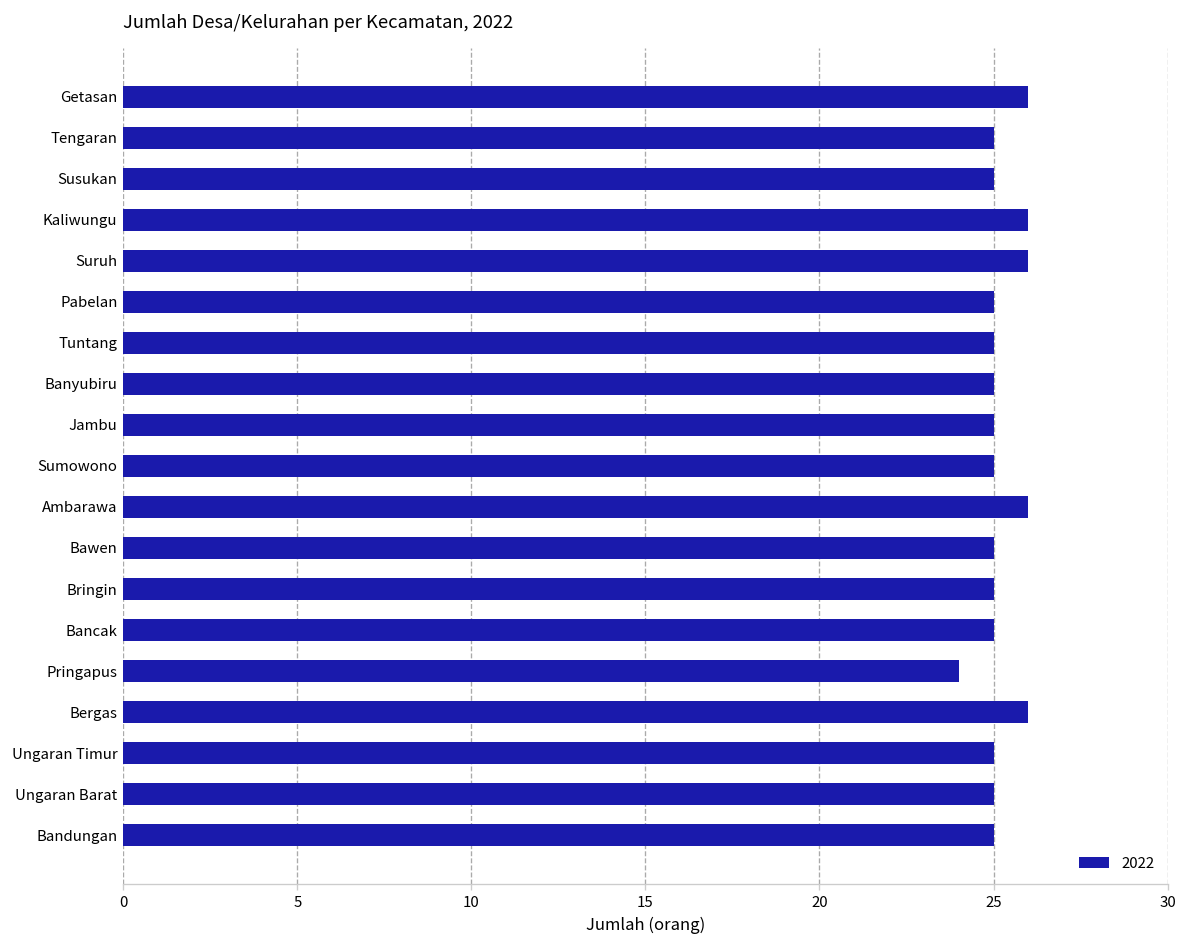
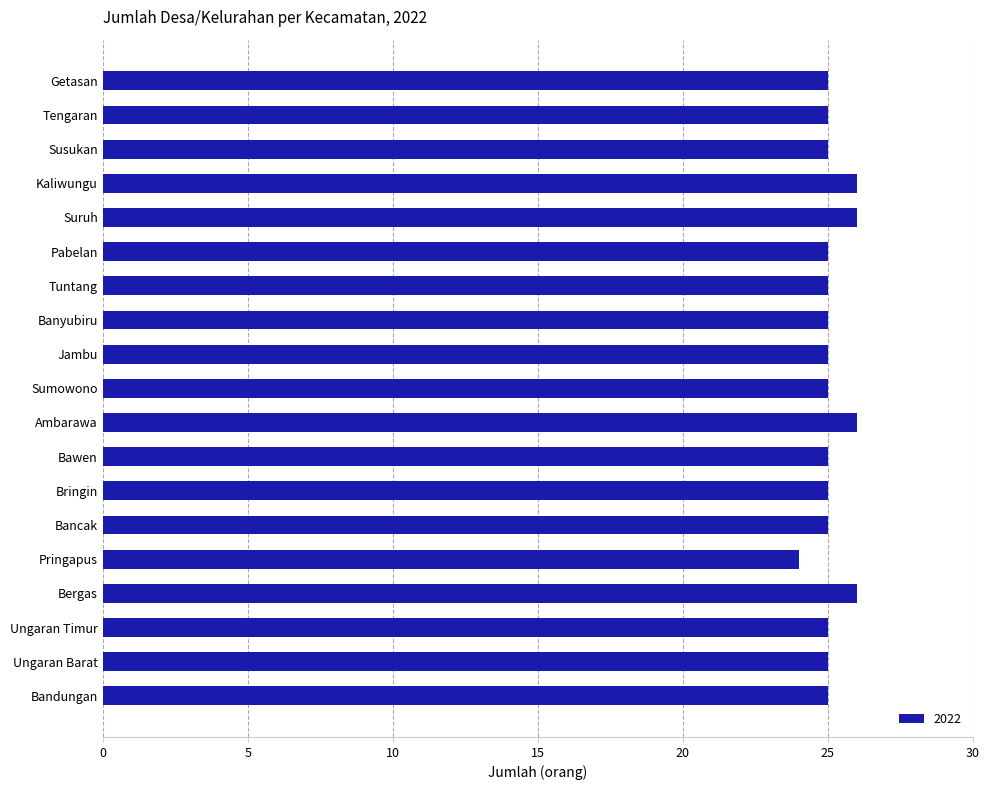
  {
-   "Getasan": 26,
+   "Getasan": 25,
    "Tengaran": 25,
    "Susukan": 25,
    "Kaliwungu": 26,
    "Suruh": 26,
    "Pabelan": 25,
    "Tuntang": 25,
    "Banyubiru": 25,
    "Jambu": 25,
    "Sumowono": 25,
    "Ambarawa": 26,
    "Bawen": 25,
    "Bringin": 25,
    "Bancak": 25,
    "Pringapus": 24,
    "Bergas": 26,
    "Ungaran Timur": 25,
    "Ungaran Barat": 25,
    "Bandungan": 25
  }
